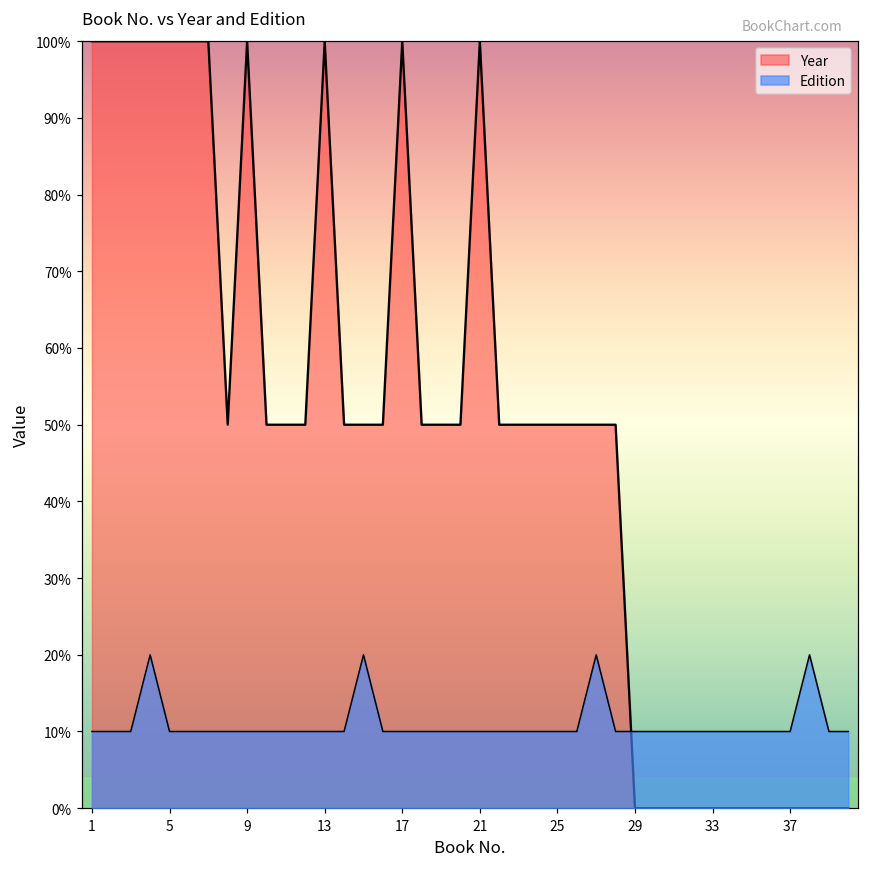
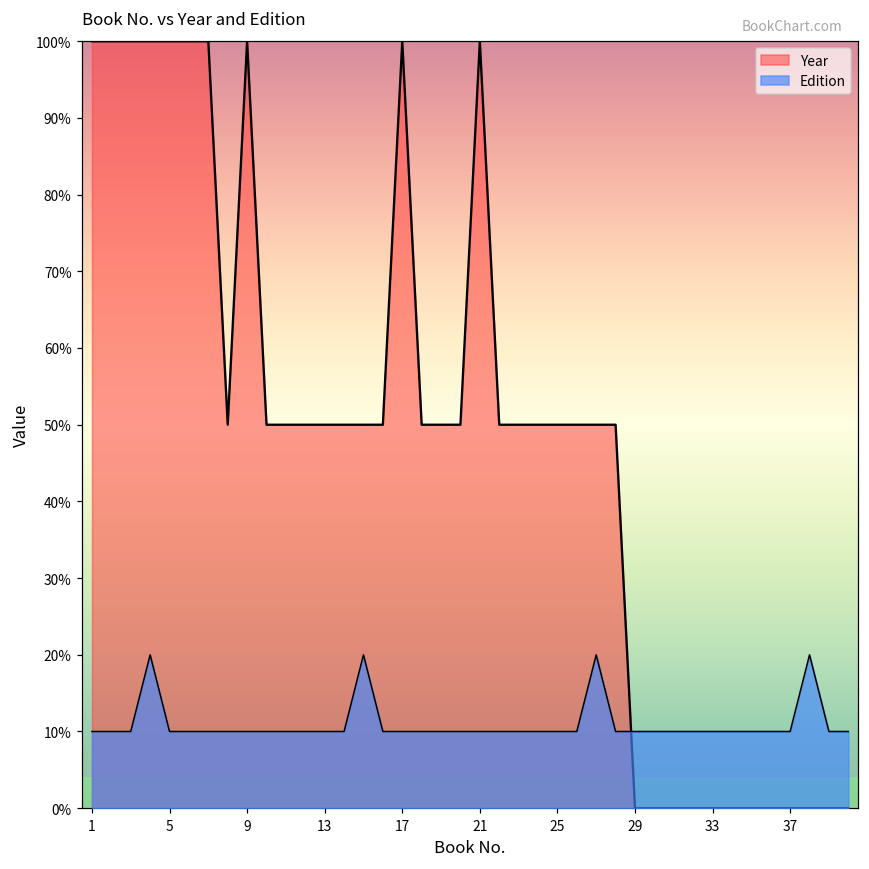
  {
    "Year": {
      "1": "100%",
      "5": "100%",
      "9": "100%",
-     "13": "100%",
+     "13": "50%",
      "17": "100%",
      "21": "100%",
      "25": "50%"
    },
    "Edition": {
      "1": "10%",
      "5": "10%",
      "9": "10%",
      "13": "10%",
      "17": "10%",
      "21": "10%",
      "25": "10%",
      "29": "10%",
      "33": "10%",
      "37": "10%"
    }
  }
